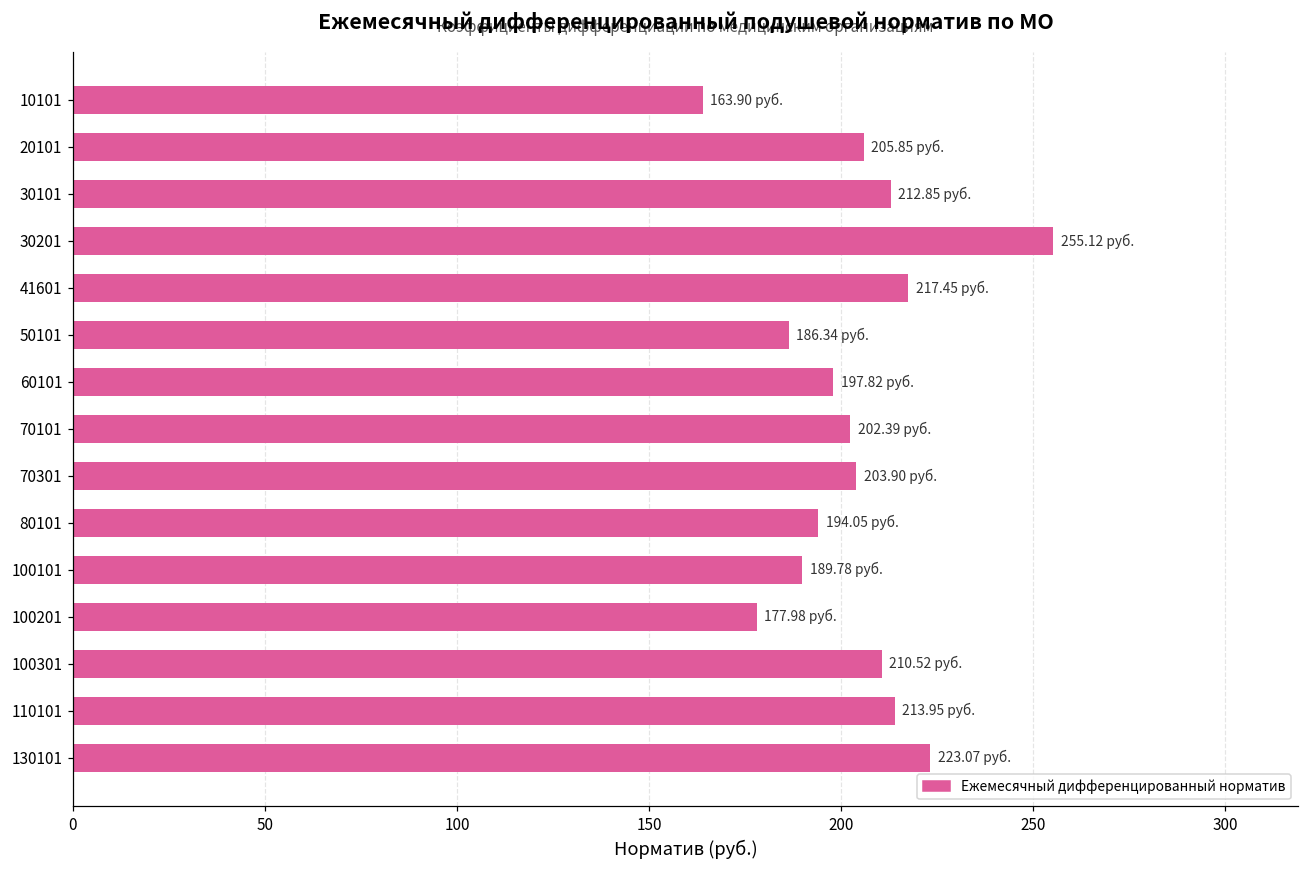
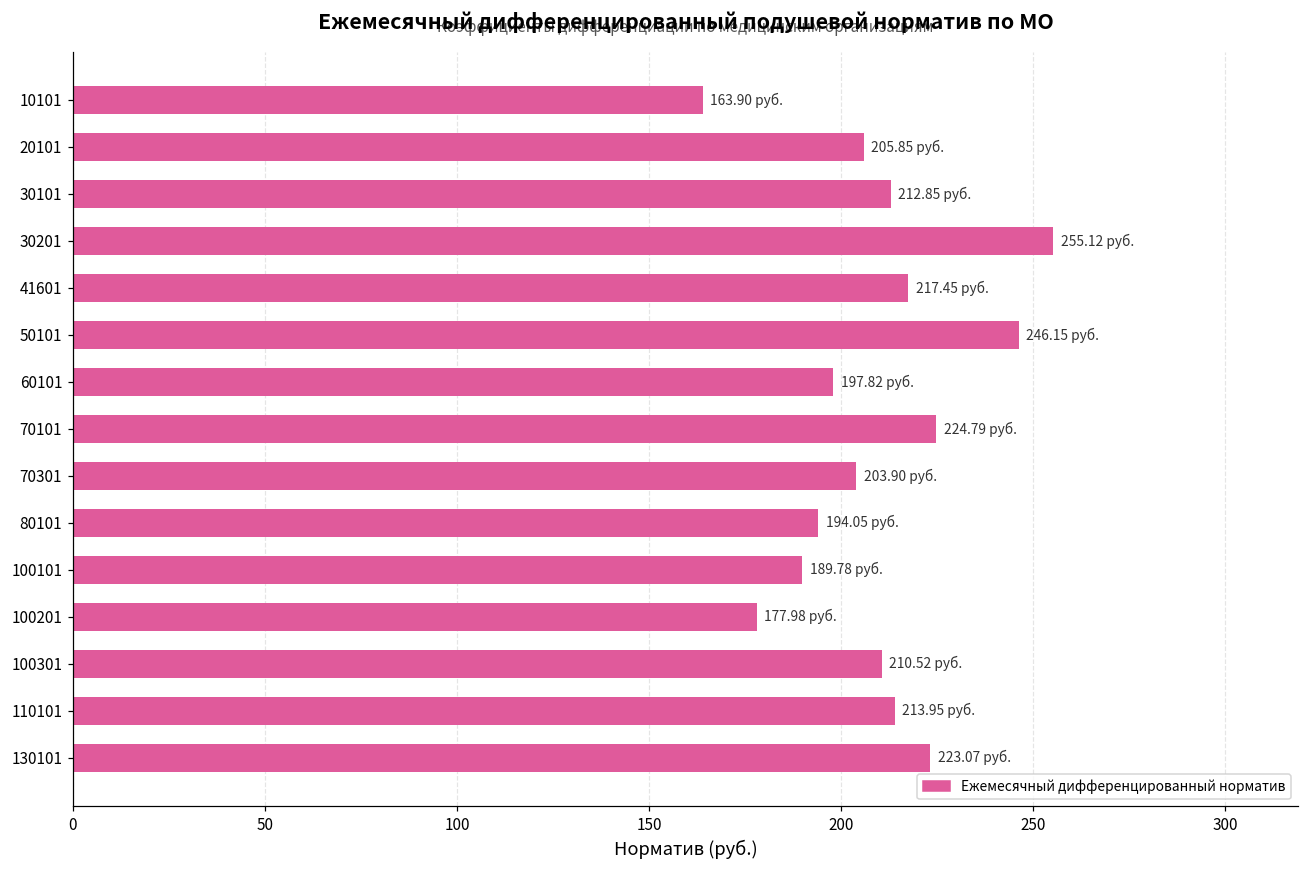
  {
    "10101": 163.90,
    "20101": 205.85,
    "30101": 212.85,
    "30201": 255.12,
    "41601": 217.45,
-   "50101": 186.34,
+   "50101": 246.15,
    "60101": 197.82,
-   "70101": 202.39,
+   "70101": 224.79,
    "70301": 203.90,
    "80101": 194.05,
    "100101": 189.78,
    "100201": 177.98,
    "100301": 210.52,
    "110101": 213.95,
    "130101": 223.07
  }
